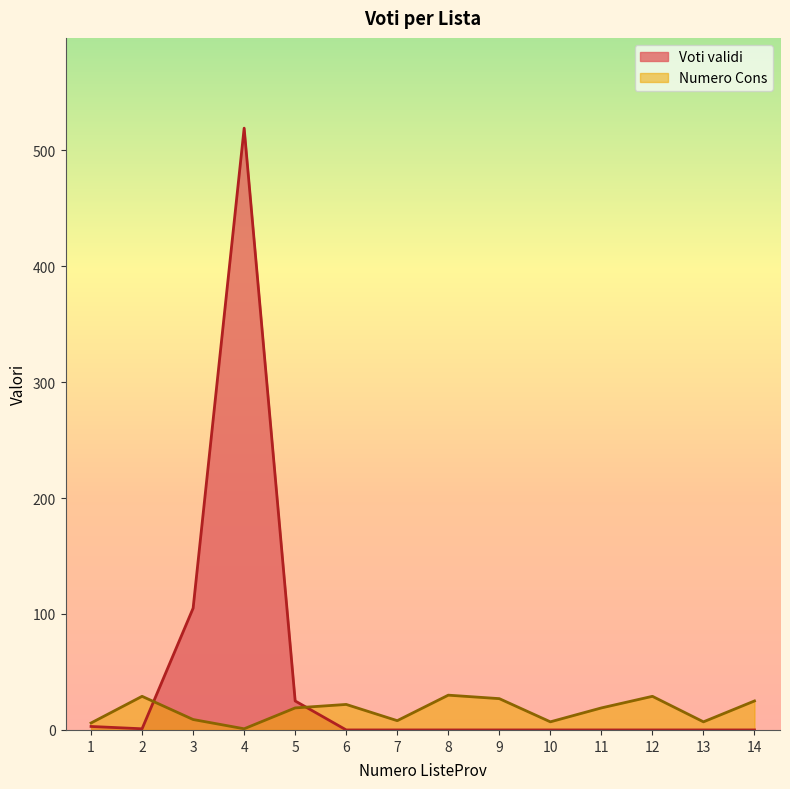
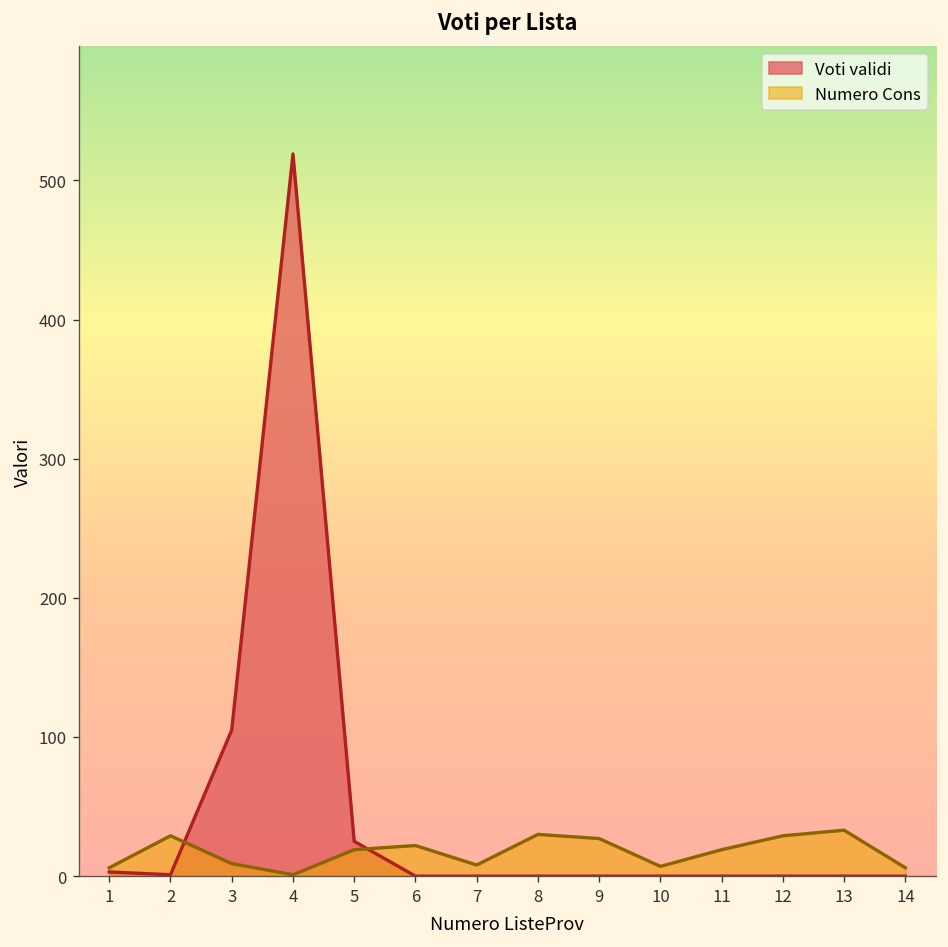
  {
    "Voti validi": {
      "1": 3,
      "2": 1,
      "3": 105,
      "4": 519,
      "5": 25,
      "6": 0,
      "7": 0,
      "8": 0,
      "9": 0,
      "10": 0,
      "11": 0,
      "12": 0,
      "13": 0,
      "14": 0
    },
    "Numero Cons": {
      "1": 6,
      "2": 29,
      "3": 9,
      "4": 1,
      "5": 19,
      "6": 22,
      "7": 8,
      "8": 30,
      "9": 27,
      "10": 7,
      "11": 19,
      "12": 29,
-     "13": 7,
-     "14": 25
+     "13": 33,
+     "14": 6
    }
  }
